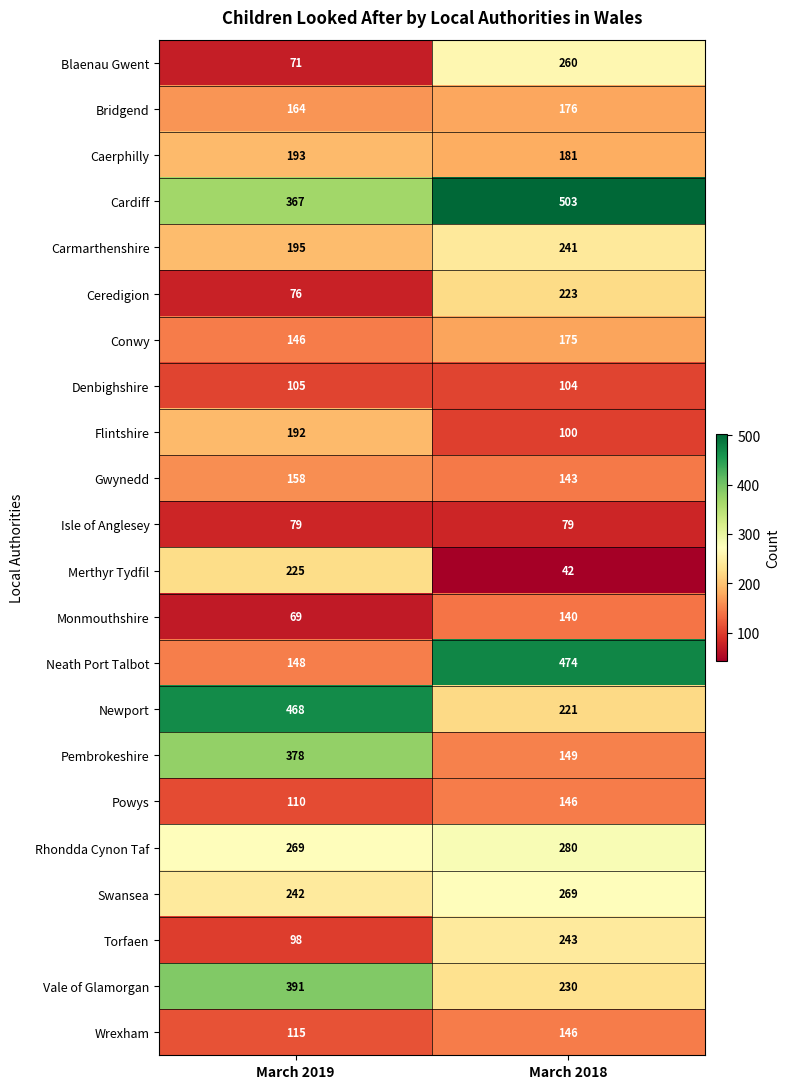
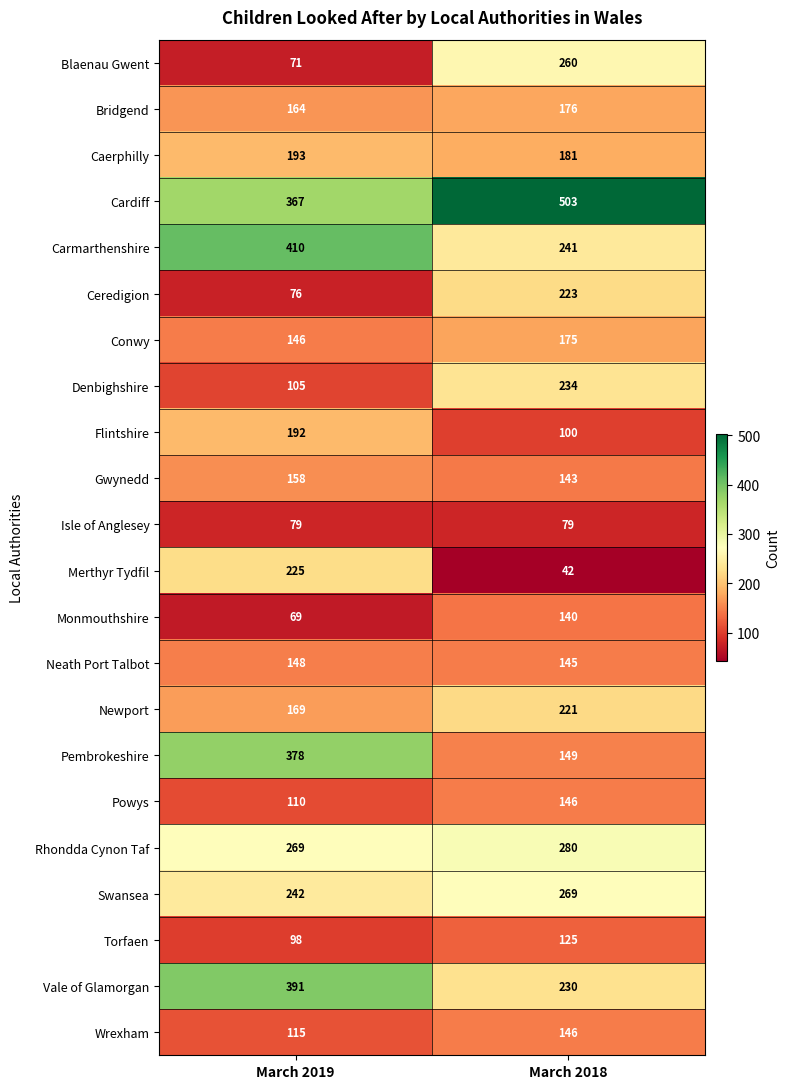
  {
    "Blaenau Gwent": {
      "March 2019": 71,
      "March 2018": 260
    },
    "Bridgend": {
      "March 2019": 164,
      "March 2018": 176
    },
    "Caerphilly": {
      "March 2019": 193,
      "March 2018": 181
    },
    "Cardiff": {
      "March 2019": 367,
      "March 2018": 503
    },
    "Carmarthenshire": {
-     "March 2019": 195,
+     "March 2019": 410,
      "March 2018": 241
    },
    "Ceredigion": {
      "March 2019": 76,
      "March 2018": 223
    },
    "Conwy": {
      "March 2019": 146,
      "March 2018": 175
    },
    "Denbighshire": {
      "March 2019": 105,
-     "March 2018": 104
+     "March 2018": 234
    },
    "Flintshire": {
      "March 2019": 192,
      "March 2018": 100
    },
    "Gwynedd": {
      "March 2019": 158,
      "March 2018": 143
    },
    "Isle of Anglesey": {
      "March 2019": 79,
      "March 2018": 79
    },
    "Merthyr Tydfil": {
      "March 2019": 225,
      "March 2018": 42
    },
    "Monmouthshire": {
      "March 2019": 69,
      "March 2018": 140
    },
    "Neath Port Talbot": {
      "March 2019": 148,
-     "March 2018": 474
+     "March 2018": 145
    },
    "Newport": {
-     "March 2019": 468,
+     "March 2019": 169,
      "March 2018": 221
    },
    "Pembrokeshire": {
      "March 2019": 378,
      "March 2018": 149
    },
    "Powys": {
      "March 2019": 110,
      "March 2018": 146
    },
    "Rhondda Cynon Taf": {
      "March 2019": 269,
      "March 2018": 280
    },
    "Swansea": {
      "March 2019": 242,
      "March 2018": 269
    },
    "Torfaen": {
      "March 2019": 98,
-     "March 2018": 243
+     "March 2018": 125
    },
    "Vale of Glamorgan": {
      "March 2019": 391,
      "March 2018": 230
    },
    "Wrexham": {
      "March 2019": 115,
      "March 2018": 146
    }
  }
